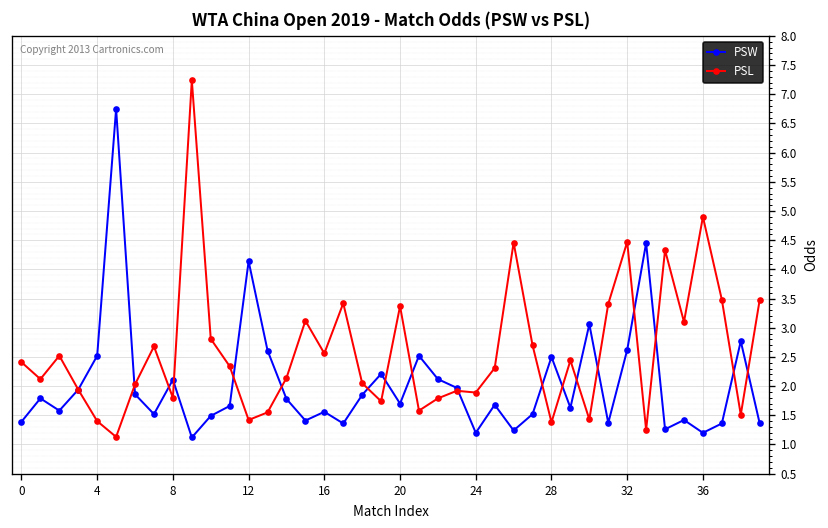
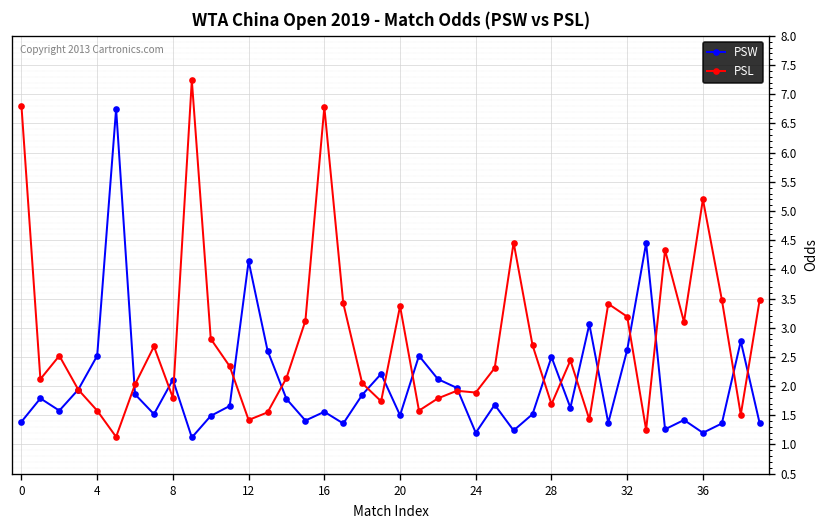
  {
    "PSW": {
      "0": 1.4,
      "4": 2.5,
      "8": 2.1,
      "12": 4.1,
      "16": 1.6,
-     "20": 1.7,
+     "20": 1.5,
      "24": 1.2,
      "28": 2.5,
      "32": 2.6,
      "36": 1.2
    },
    "PSL": {
-     "0": 2.4,
-     "4": 1.4,
+     "0": 6.8,
+     "4": 1.6,
      "8": 1.8,
      "12": 1.4,
-     "16": 2.6,
+     "16": 6.8,
      "20": 3.4,
      "24": 1.9,
-     "28": 1.4,
-     "32": 4.5,
-     "36": 4.9
+     "28": 1.7,
+     "32": 3.2,
+     "36": 5.2
    }
  }
